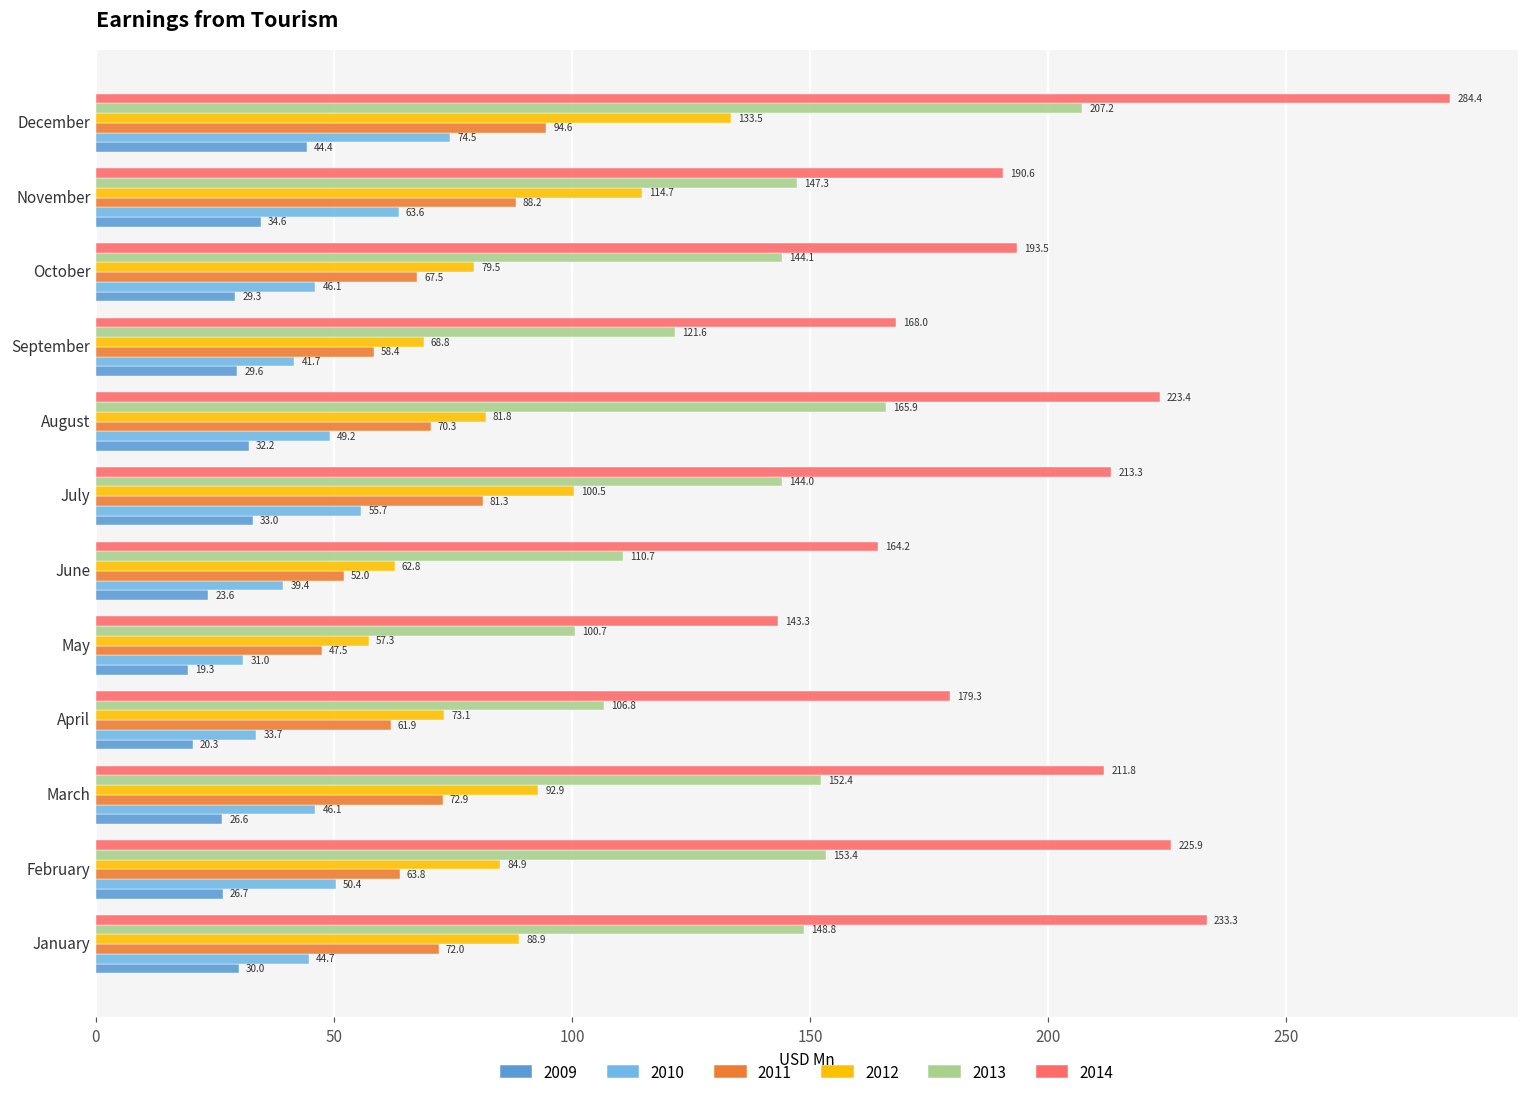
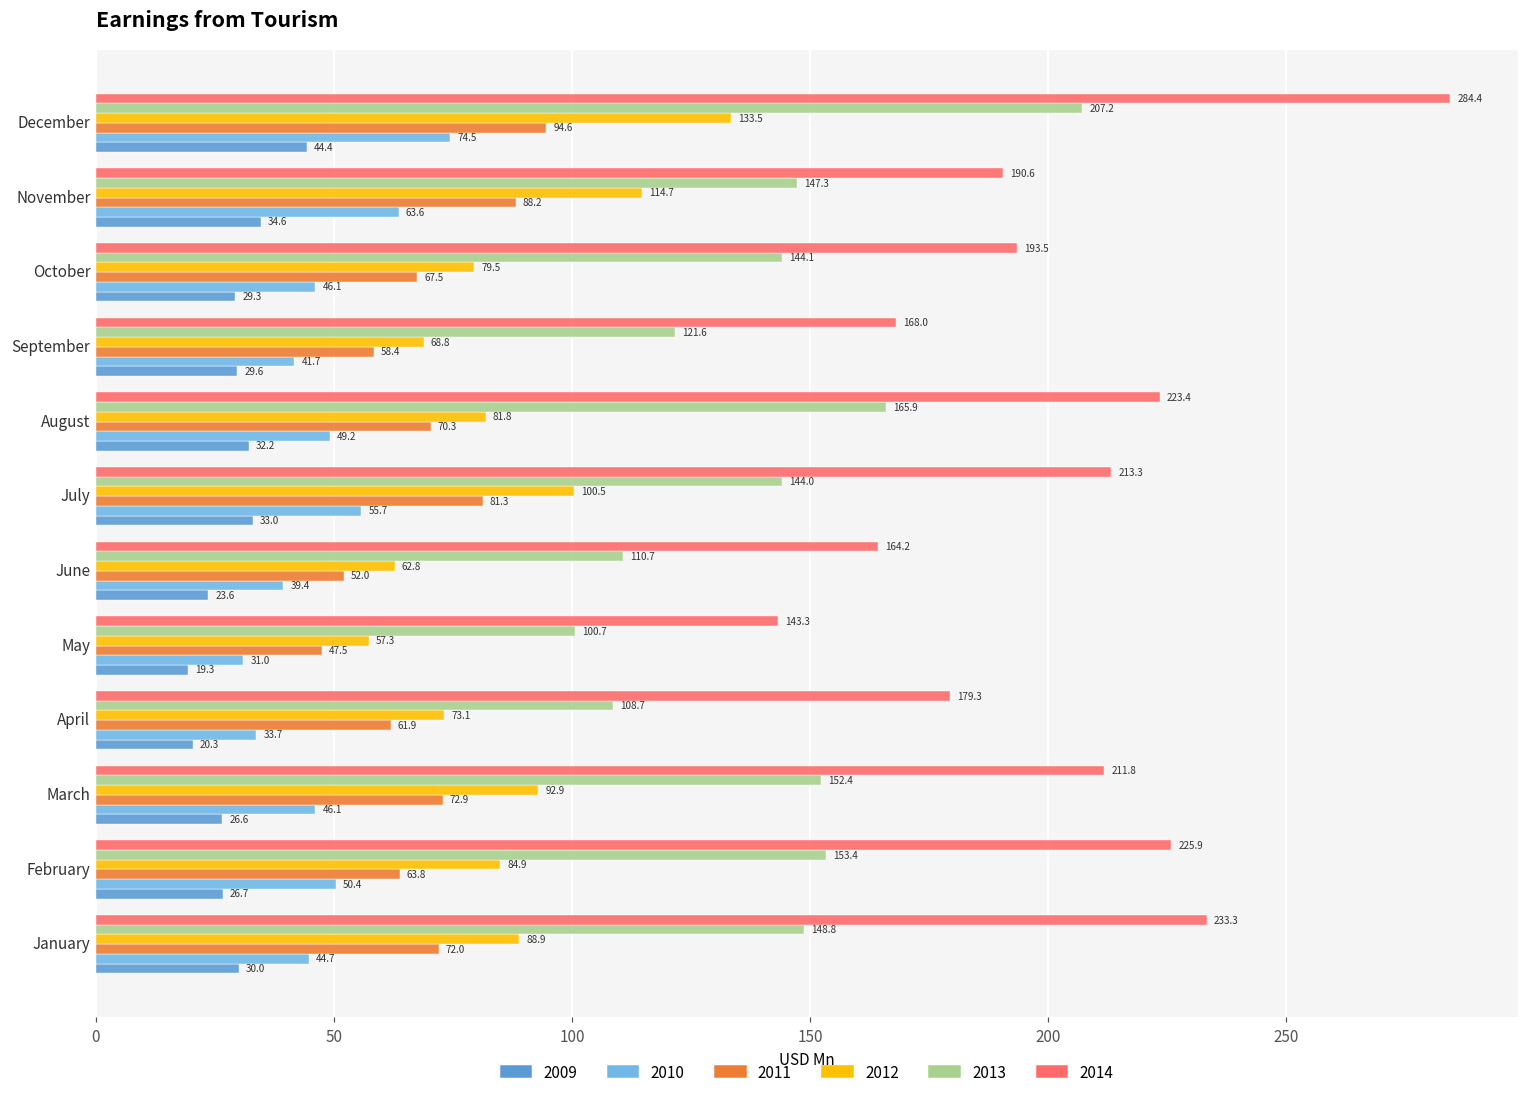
  {
    "2011": {
      "December": 94.6,
      "November": 88.2,
      "October": 67.5,
      "September": 58.4,
      "August": 70.3,
      "July": 81.3,
      "June": 52.0,
      "May": 47.5,
      "April": 61.9,
      "March": 72.9,
      "February": 63.8,
      "January": 72.0
    },
    "2012": {
      "December": 133.5,
      "November": 114.7,
      "October": 79.5,
      "September": 68.8,
      "August": 81.8,
      "July": 100.5,
      "June": 62.8,
      "May": 57.3,
      "April": 73.1,
      "March": 92.9,
      "February": 84.9,
      "January": 88.9
    },
    "2013": {
      "December": 207.2,
      "November": 147.3,
      "October": 144.1,
      "September": 121.6,
      "August": 165.9,
      "July": 144.0,
      "June": 110.7,
      "May": 100.7,
-     "April": 106.8,
+     "April": 108.7,
      "March": 152.4,
      "February": 153.4,
      "January": 148.8
    },
    "2014": {
      "December": 284.4,
      "November": 190.6,
      "October": 193.5,
      "September": 168.0,
      "August": 223.4,
      "July": 213.3,
      "June": 164.2,
      "May": 143.3,
      "April": 179.3,
      "March": 211.8,
      "February": 225.9,
      "January": 233.3
    }
  }
